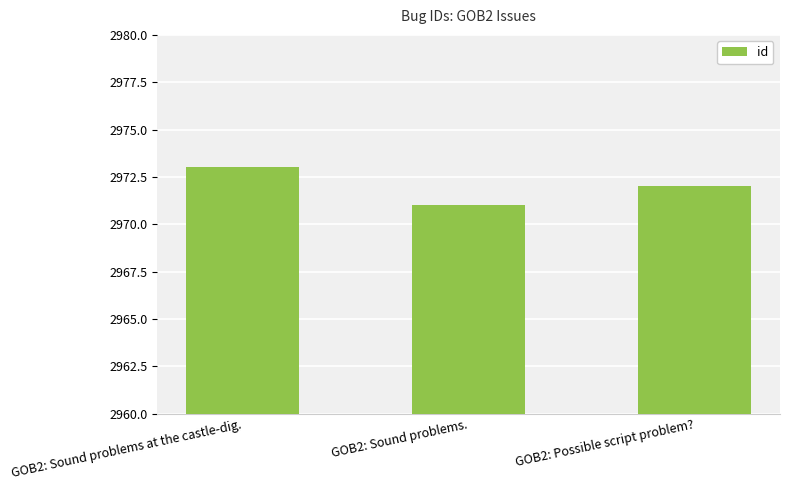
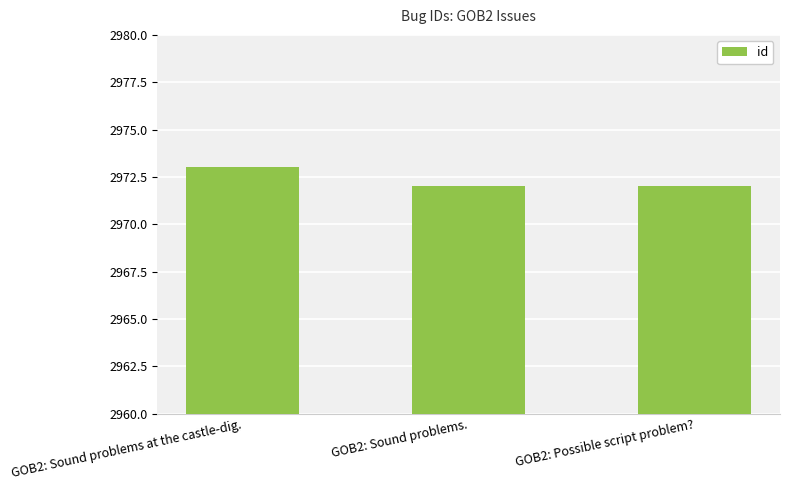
  {
    "GOB2: Sound problems at the castle-dig.": 2973,
-   "GOB2: Sound problems.": 2971,
+   "GOB2: Sound problems.": 2972,
    "GOB2: Possible script problem?": 2972
  }
